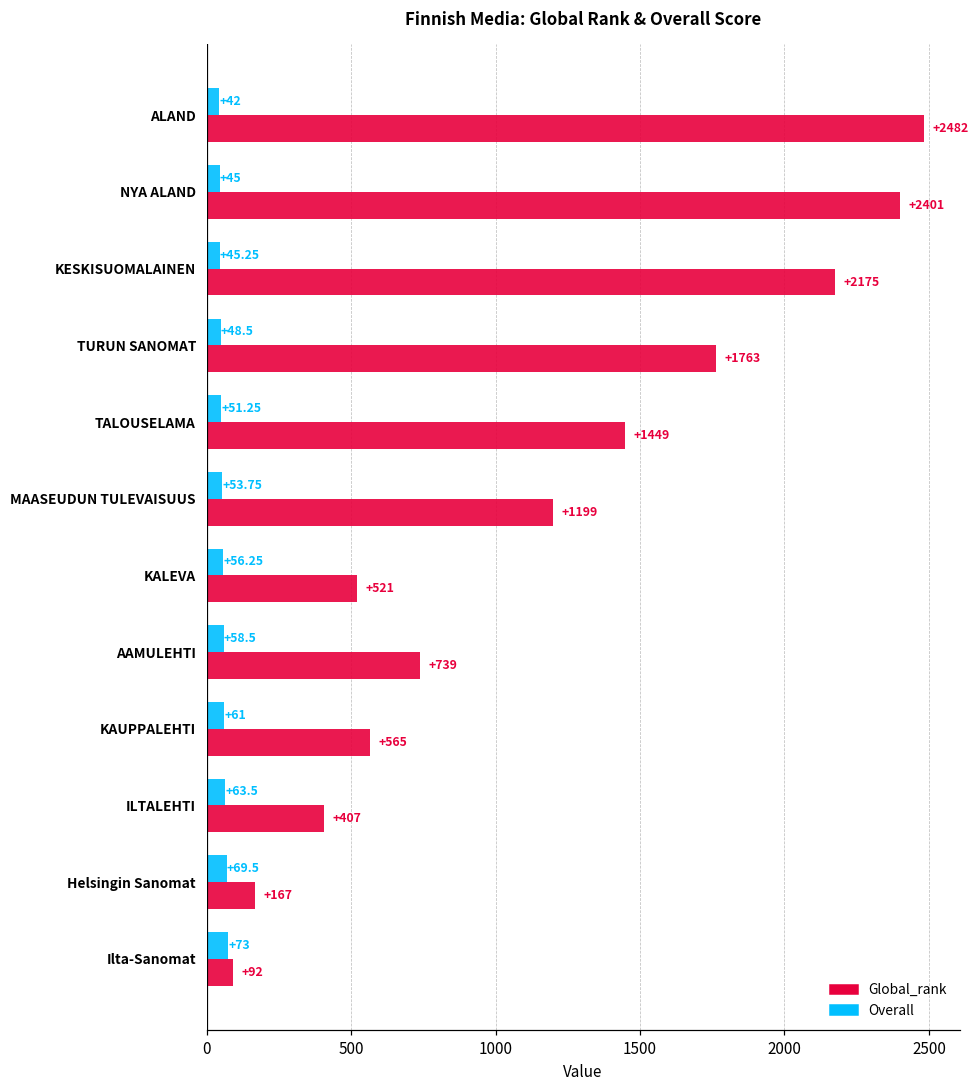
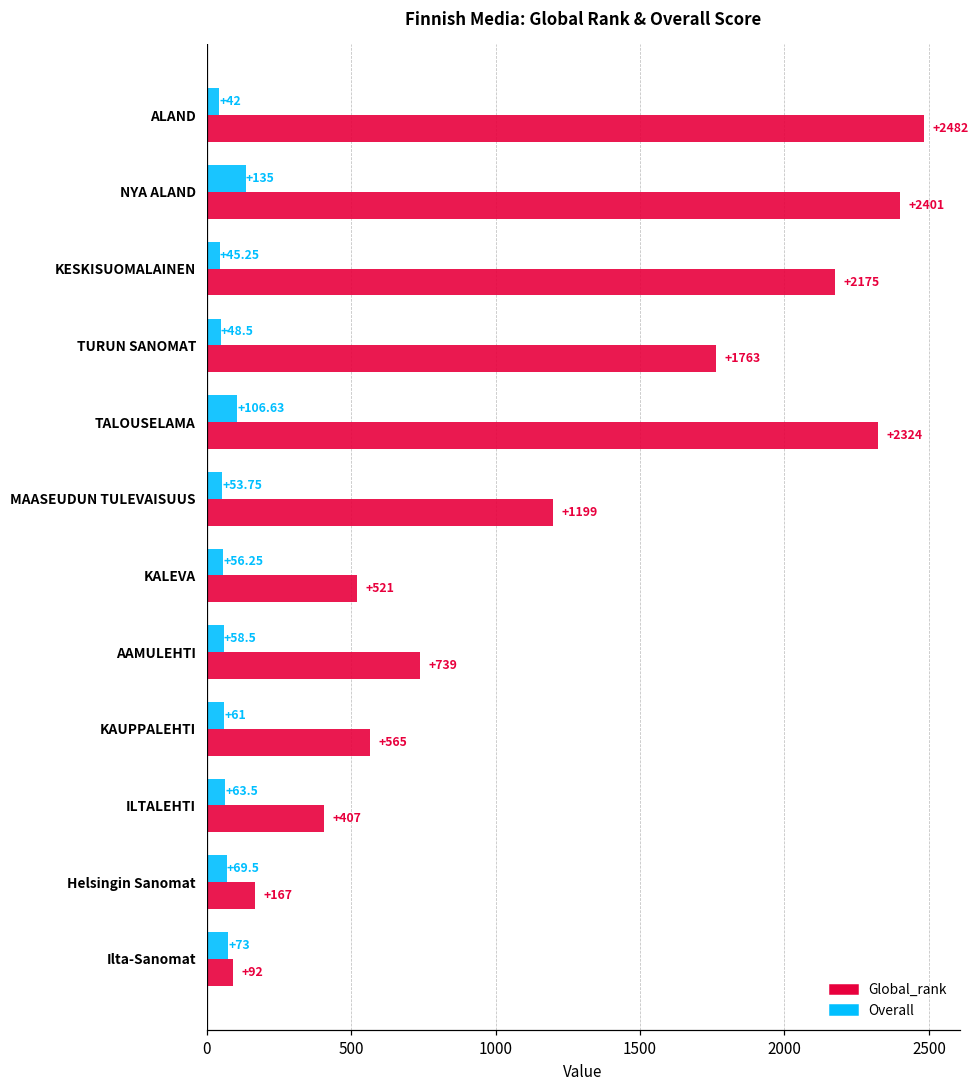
  {
    "Global_rank": {
      "ALAND": "+2482",
      "NYA ALAND": "+2401",
      "KESKISUOMALAINEN": "+2175",
      "TURUN SANOMAT": "+1763",
-     "TALOUSELAMA": "+1449",
+     "TALOUSELAMA": "+2324",
      "MAASEUDUN TULEVAISUUS": "+1199",
      "KALEVA": "+521",
      "AAMULEHTI": "+739",
      "KAUPPALEHTI": "+565",
      "ILTALEHTI": "+407",
      "Helsingin Sanomat": "+167",
      "Ilta-Sanomat": "+92"
    },
    "Overall": {
      "ALAND": "+42",
-     "NYA ALAND": "+45",
+     "NYA ALAND": "+135",
      "KESKISUOMALAINEN": "+45.25",
      "TURUN SANOMAT": "+48.5",
-     "TALOUSELAMA": "+51.25",
+     "TALOUSELAMA": "+106.63",
      "MAASEUDUN TULEVAISUUS": "+53.75",
      "KALEVA": "+56.25",
      "AAMULEHTI": "+58.5",
      "KAUPPALEHTI": "+61",
      "ILTALEHTI": "+63.5",
      "Helsingin Sanomat": "+69.5",
      "Ilta-Sanomat": "+73"
    }
  }
